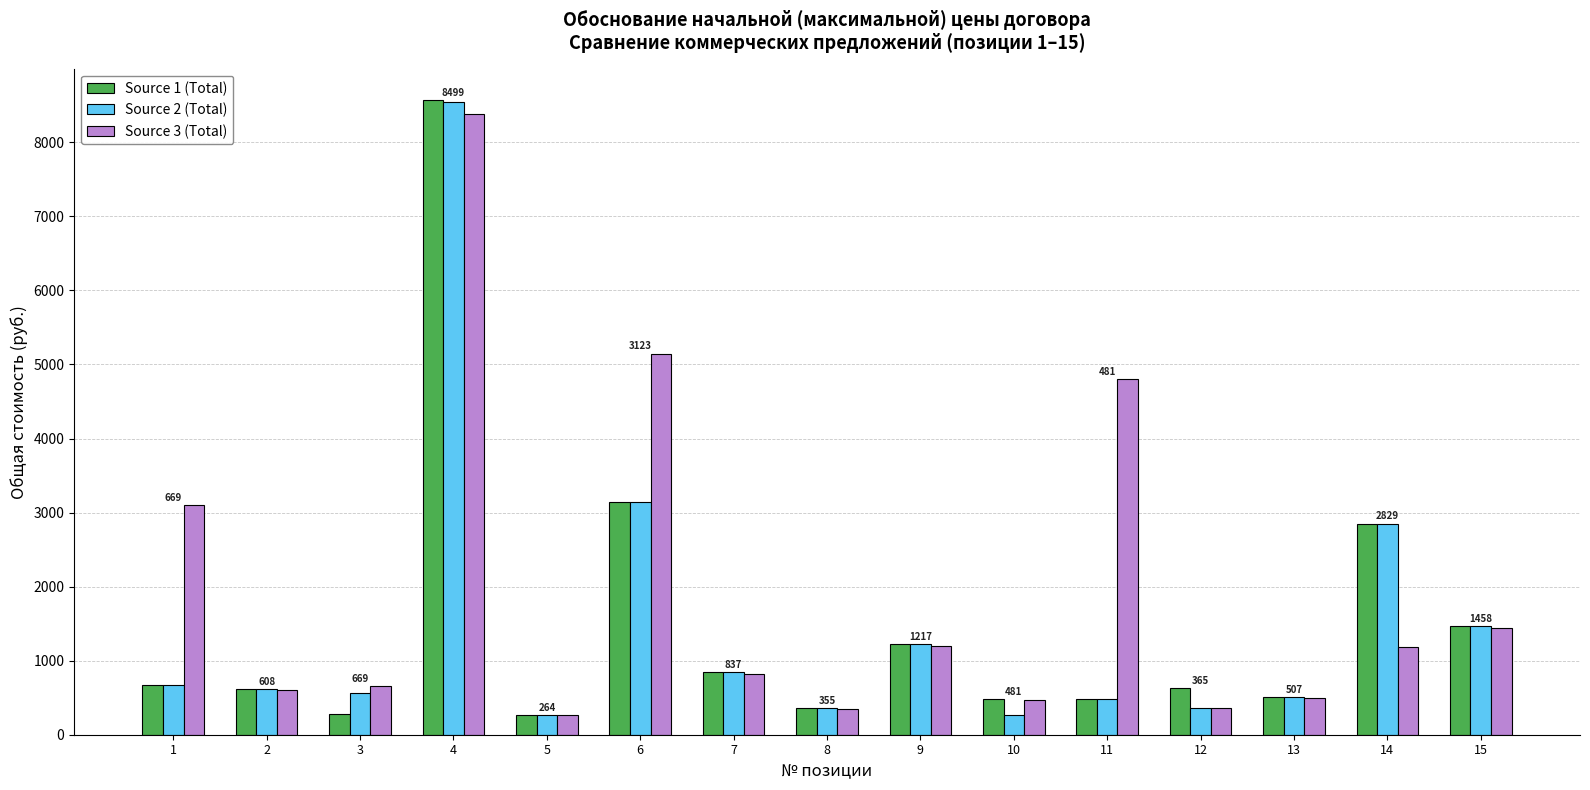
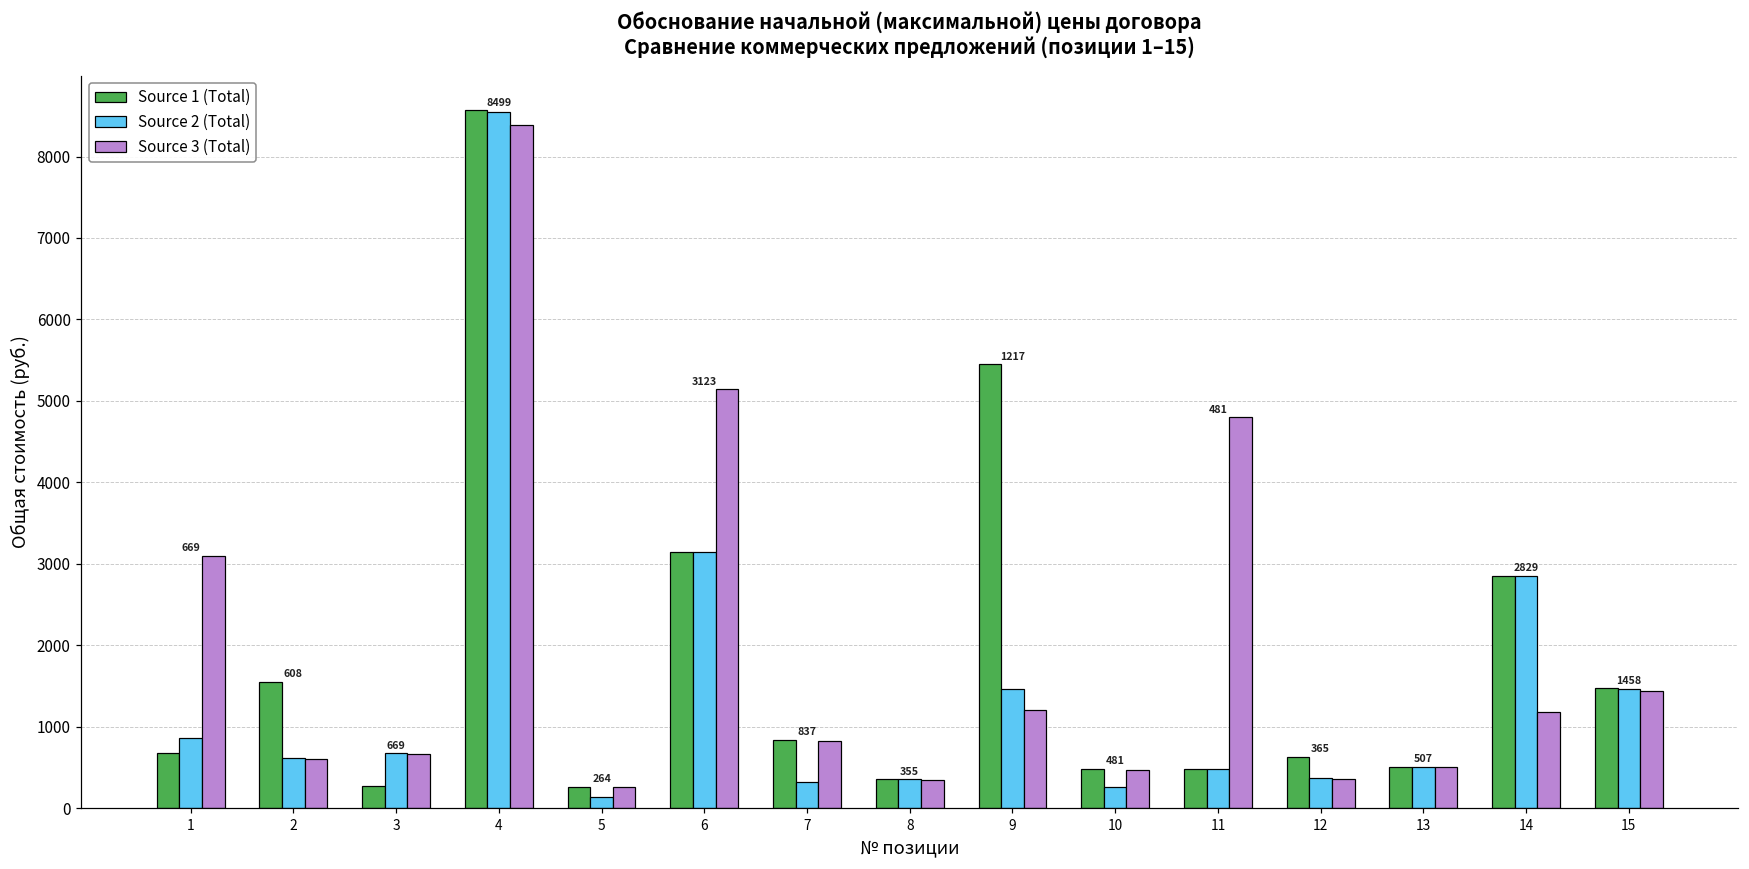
  {
    "Source 1 (Total)": {
      "1": 700,
-     "2": 600,
+     "2": 1600,
      "3": 300,
      "4": 8600,
      "6": 3100,
      "8": 400,
-     "9": 1200,
+     "9": 5500,
      "11": 500,
      "13": 500,
      "14": 2900,
      "15": 1500
    },
    "Source 2 (Total)": {
-     "1": 700,
+     "1": 900,
      "2": 600,
-     "3": 600,
-     "5": 300,
+     "3": 700,
+     "5": 100,
      "6": 3100,
-     "7": 800,
-     "9": 1200,
+     "7": 300,
+     "9": 1500,
      "10": 300,
      "11": 500,
      "12": 400
    },
    "Source 3 (Total)": {
      "2": 600,
      "3": 700,
      "4": 8400,
      "8": 400,
      "9": 1200,
      "12": 400,
      "13": 500,
      "14": 1200,
      "15": 1400
    }
  }
